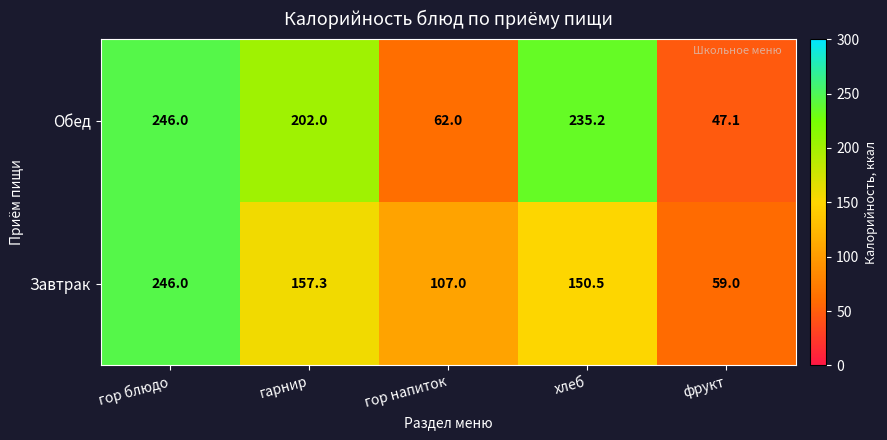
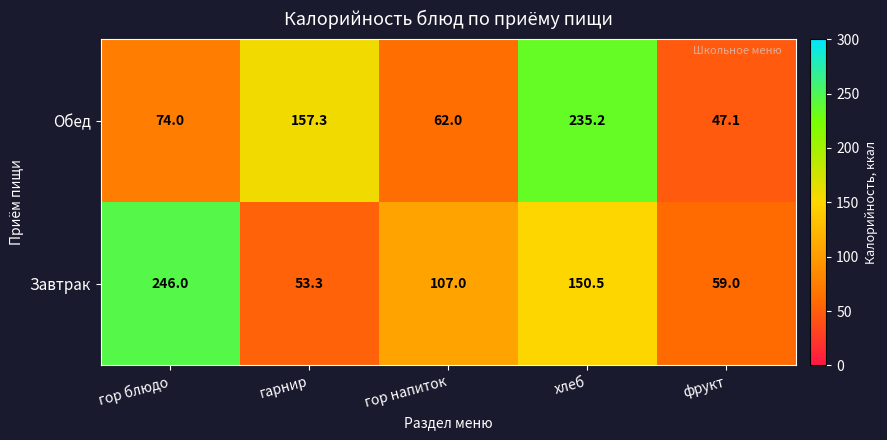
  {
    "Обед": {
-     "гор блюдо": 246.0,
-     "гарнир": 202.0,
+     "гор блюдо": 74.0,
+     "гарнир": 157.3,
      "гор напиток": 62.0,
      "хлеб": 235.2
    },
    "Завтрак": {
      "гор блюдо": 246.0,
-     "гарнир": 157.3,
+     "гарнир": 53.3,
      "гор напиток": 107.0,
      "хлеб": 150.5,
      "фрукт": 59.0
    }
  }
